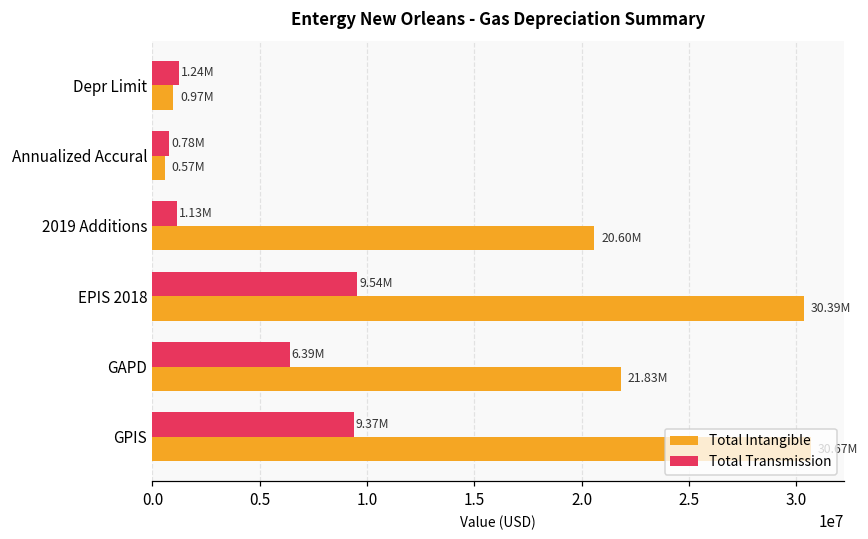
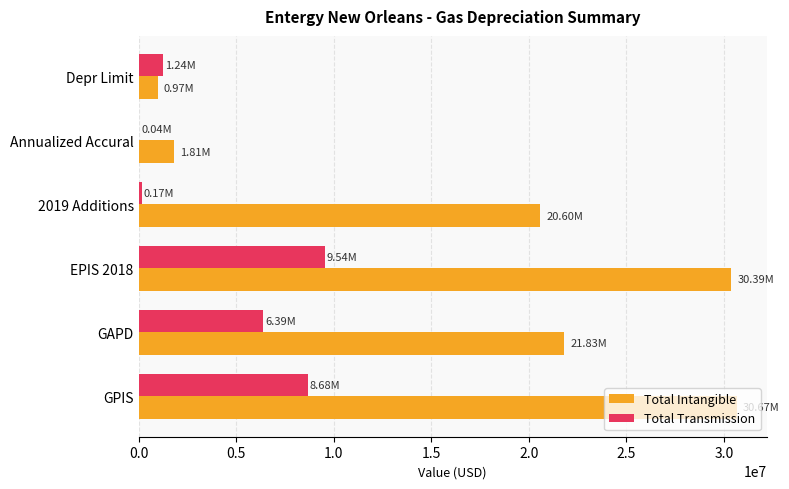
  {
    "Total Intangible": {
      "Depr Limit": "0.97M",
-     "Annualized Accural": "0.57M",
+     "Annualized Accural": "1.81M",
      "2019 Additions": "20.60M",
      "EPIS 2018": "30.39M",
      "GAPD": "21.83M"
    },
    "Total Transmission": {
      "Depr Limit": "1.24M",
-     "Annualized Accural": "0.78M",
-     "2019 Additions": "1.13M",
+     "Annualized Accural": "0.04M",
+     "2019 Additions": "0.17M",
      "EPIS 2018": "9.54M",
      "GAPD": "6.39M",
-     "GPIS": "9.37M"
+     "GPIS": "8.68M"
    }
  }
